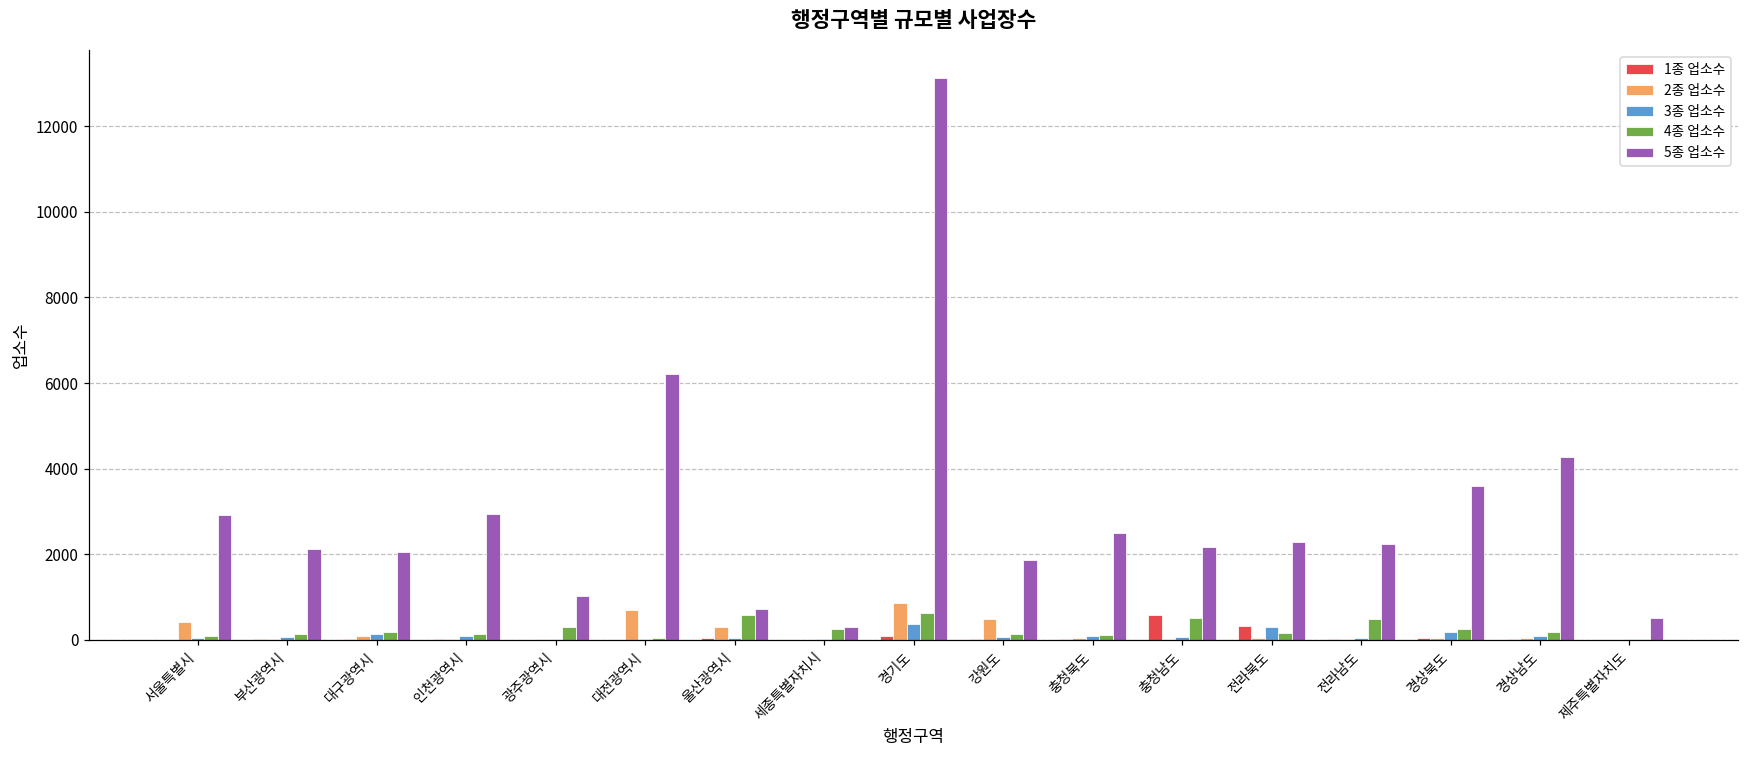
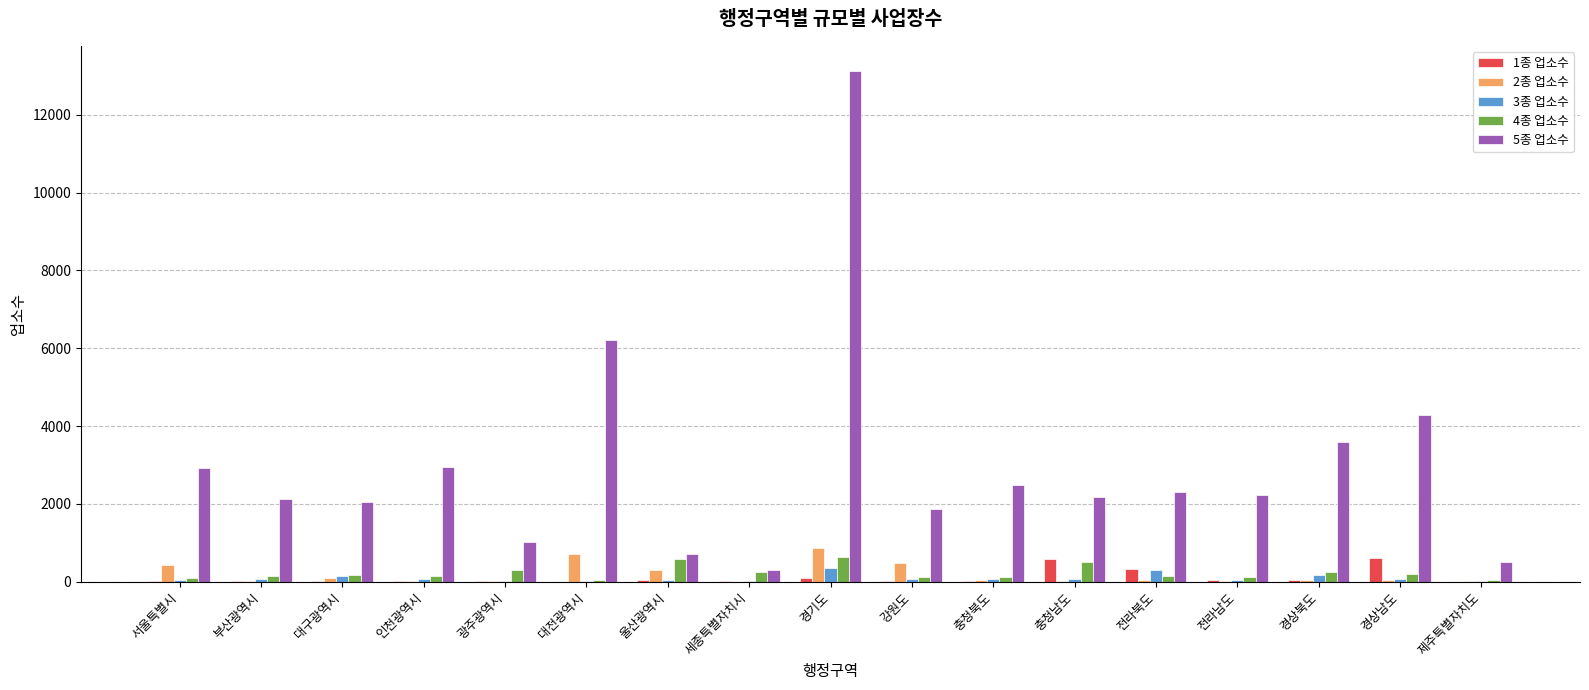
  {
    "1종 업소수": {
      "경기도": 100,
      "충청남도": 600,
      "전라북도": 300,
-     "경상남도": 0,
+     "경상남도": 600,
      "제주특별자치도": 0
    },
    "2종 업소수": {
      "서울특별시": 400,
      "대구광역시": 100,
      "대전광역시": 700,
      "울산광역시": 300,
      "경기도": 900,
      "강원도": 500
    },
    "3종 업소수": {
      "대구광역시": 100,
      "인천광역시": 100,
      "경기도": 400,
      "강원도": 100,
      "충청북도": 100,
      "충청남도": 100,
      "전라북도": 300,
      "경상북도": 200,
      "경상남도": 100
    },
    "4종 업소수": {
      "서울특별시": 100,
      "부산광역시": 100,
      "대구광역시": 200,
      "인천광역시": 100,
      "광주광역시": 300,
      "울산광역시": 600,
      "세종특별자치시": 300,
      "경기도": 600,
      "강원도": 100,
      "충청북도": 100,
      "충청남도": 500,
      "전라북도": 200,
-     "전라남도": 500,
+     "전라남도": 100,
      "경상북도": 300,
      "경상남도": 200
    },
    "5종 업소수": {
      "서울특별시": 2900,
      "부산광역시": 2100,
      "대구광역시": 2000,
      "인천광역시": 2900,
      "광주광역시": 1000,
      "대전광역시": 6200,
      "울산광역시": 700,
      "세종특별자치시": 300,
      "경기도": 13100,
      "강원도": 1900,
      "충청북도": 2500,
      "충청남도": 2200,
      "전라북도": 2300,
      "전라남도": 2200,
      "경상북도": 3600,
      "경상남도": 4300,
      "제주특별자치도": 500
    }
  }
